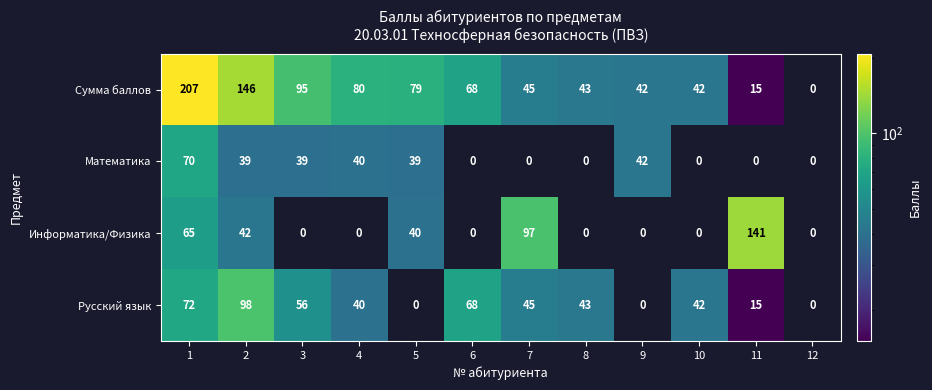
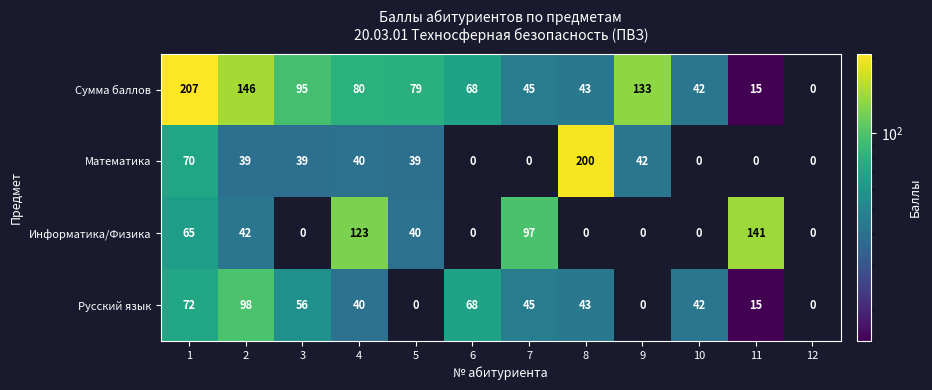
  {
    "Сумма баллов": {
      "1": 207,
      "2": 146,
      "3": 95,
      "4": 80,
      "5": 79,
      "6": 68,
      "7": 45,
      "8": 43,
-     "9": 42,
+     "9": 133,
      "10": 42,
      "11": 15,
      "12": 0
    },
    "Математика": {
      "1": 70,
      "2": 39,
      "3": 39,
      "4": 40,
      "5": 39,
      "6": 0,
      "7": 0,
-     "8": 0,
+     "8": 200,
      "9": 42,
      "10": 0,
      "11": 0,
      "12": 0
    },
    "Информатика/Физика": {
      "1": 65,
      "2": 42,
      "3": 0,
-     "4": 0,
+     "4": 123,
      "5": 40,
      "6": 0,
      "7": 97,
      "8": 0,
      "9": 0,
      "10": 0,
      "11": 141,
      "12": 0
    },
    "Русский язык": {
      "1": 72,
      "2": 98,
      "3": 56,
      "4": 40,
      "5": 0,
      "6": 68,
      "7": 45,
      "8": 43,
      "9": 0,
      "10": 42,
      "11": 15,
      "12": 0
    }
  }
